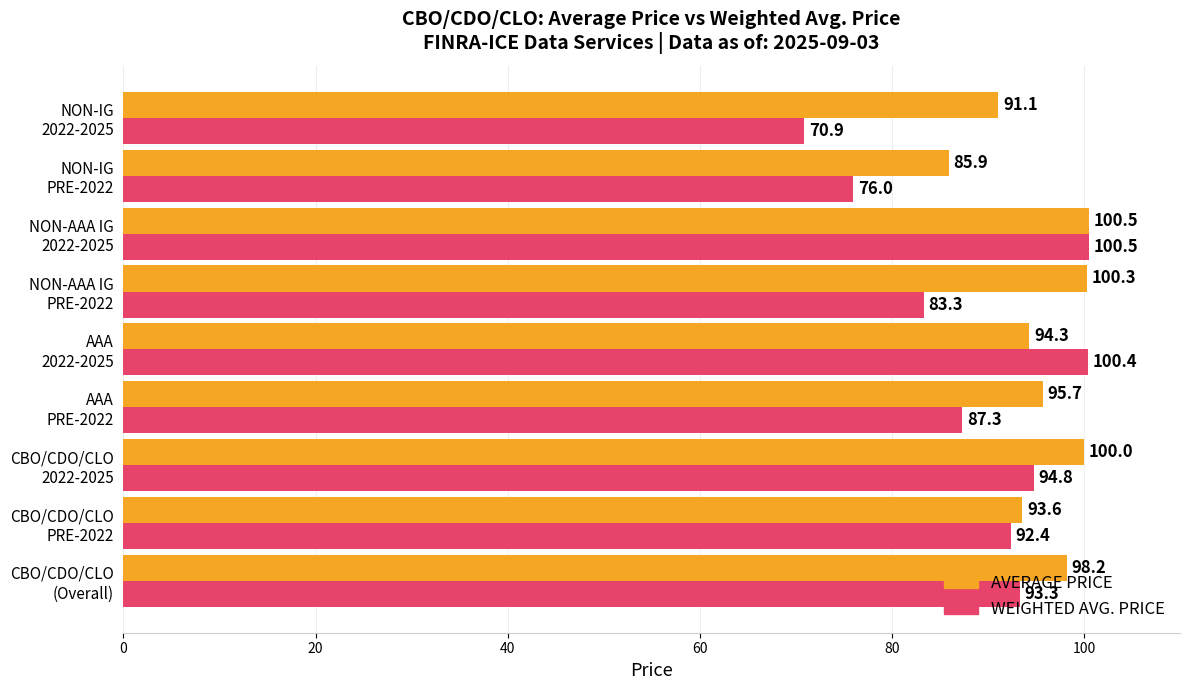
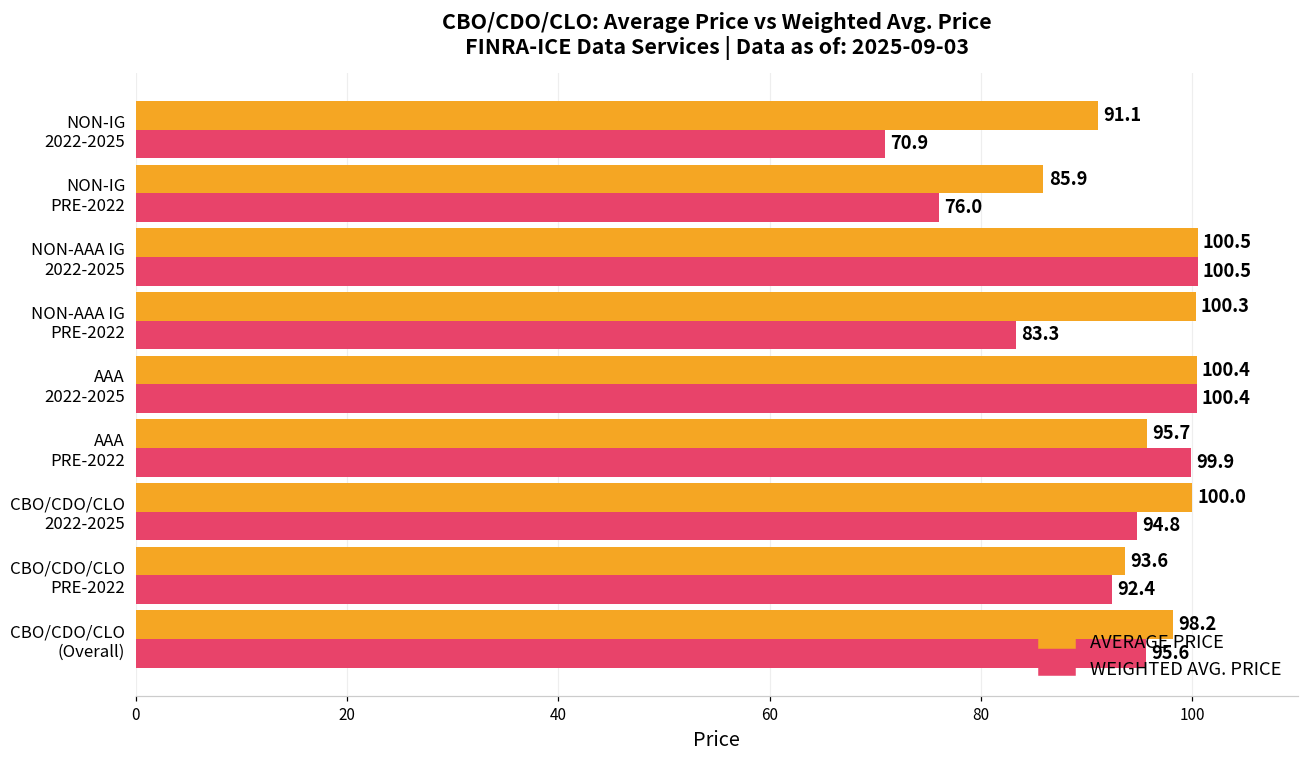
  {
    "AVERAGE PRICE": {
      "NON-IG 2022-2025": 91.1,
      "NON-IG PRE-2022": 85.9,
      "NON-AAA IG 2022-2025": 100.5,
      "NON-AAA IG PRE-2022": 100.3,
-     "AAA 2022-2025": 94.3,
+     "AAA 2022-2025": 100.4,
      "AAA PRE-2022": 95.7,
      "CBO/CDO/CLO 2022-2025": 100.0,
      "CBO/CDO/CLO PRE-2022": 93.6,
      "CBO/CDO/CLO (Overall)": 98.2
    },
    "WEIGHTED AVG. PRICE": {
      "NON-IG 2022-2025": 70.9,
      "NON-IG PRE-2022": 76.0,
      "NON-AAA IG 2022-2025": 100.5,
      "NON-AAA IG PRE-2022": 83.3,
      "AAA 2022-2025": 100.4,
-     "AAA PRE-2022": 87.3,
+     "AAA PRE-2022": 99.9,
      "CBO/CDO/CLO 2022-2025": 94.8,
      "CBO/CDO/CLO PRE-2022": 92.4,
-     "CBO/CDO/CLO (Overall)": 93.3
+     "CBO/CDO/CLO (Overall)": 95.6
    }
  }
